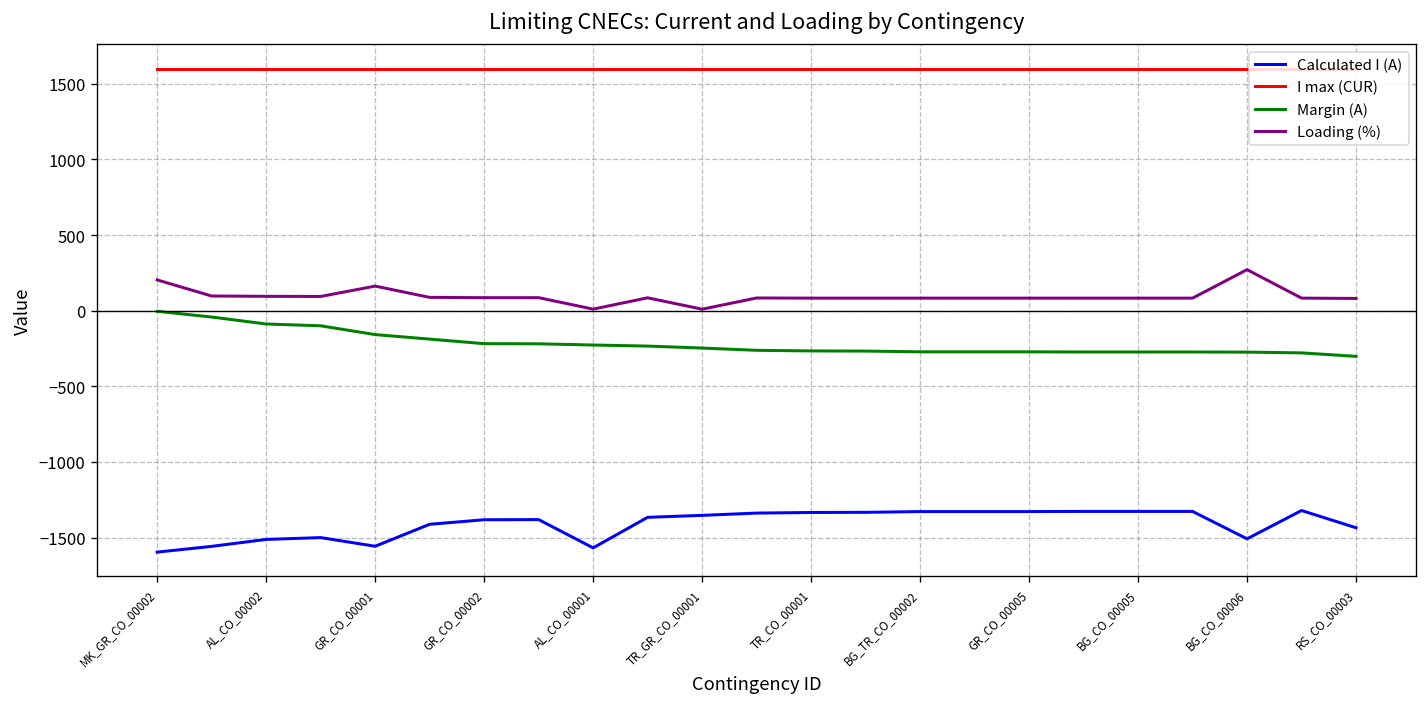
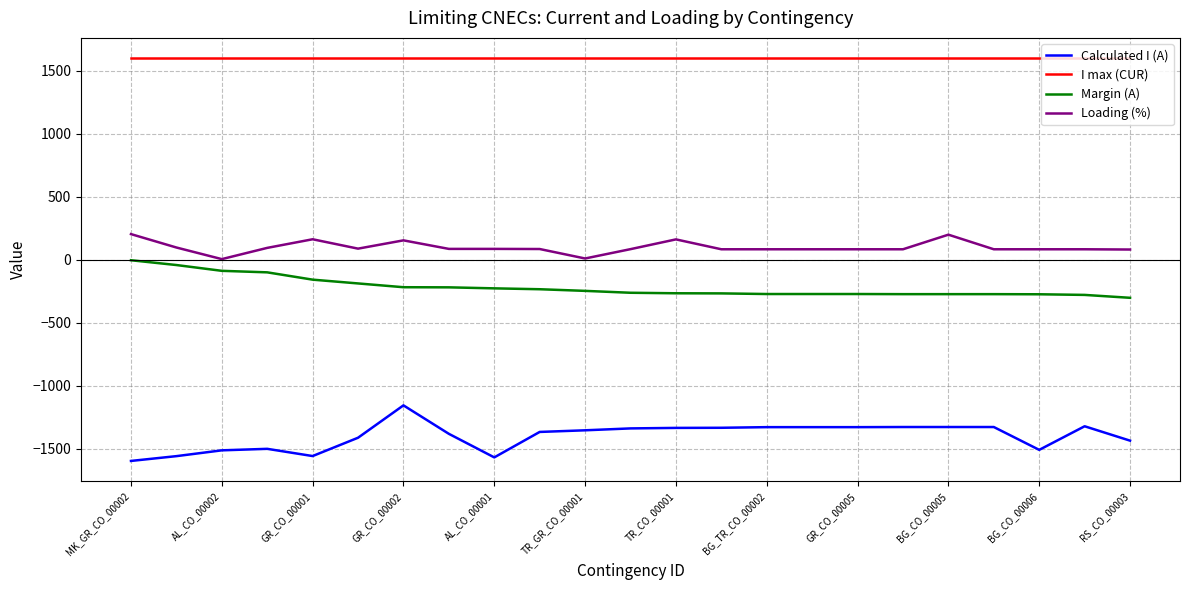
  {
    "Calculated I (A)": {
      "MK_GR_CO_00002": -1600,
      "AL_CO_00002": -1510,
      "GR_CO_00001": -1560,
-     "GR_CO_00002": -1380,
+     "GR_CO_00002": -1160,
      "AL_CO_00001": -1570,
      "TR_GR_CO_00001": -1350,
      "TR_CO_00001": -1330,
      "BG_TR_CO_00002": -1330,
      "GR_CO_00005": -1330,
      "BG_CO_00005": -1330,
      "BG_CO_00006": -1510,
      "RS_CO_00003": -1440
    },
    "I max (CUR)": {
      "MK_GR_CO_00002": 1600,
      "AL_CO_00002": 1600,
      "GR_CO_00001": 1600,
      "GR_CO_00002": 1600,
      "AL_CO_00001": 1600,
      "TR_GR_CO_00001": 1600,
      "TR_CO_00001": 1600,
      "BG_TR_CO_00002": 1600,
      "GR_CO_00005": 1600,
      "BG_CO_00005": 1600,
      "BG_CO_00006": 1600
    },
    "Margin (A)": {
      "MK_GR_CO_00002": 0,
      "AL_CO_00002": -90,
      "GR_CO_00001": -160,
      "GR_CO_00002": -220,
      "AL_CO_00001": -230,
      "TR_GR_CO_00001": -250,
      "TR_CO_00001": -270,
      "BG_TR_CO_00002": -270,
      "GR_CO_00005": -270,
      "BG_CO_00005": -270,
      "BG_CO_00006": -270,
      "RS_CO_00003": -300
    },
    "Loading (%)": {
      "MK_GR_CO_00002": 200,
-     "AL_CO_00002": 100,
+     "AL_CO_00002": 0,
      "GR_CO_00001": 160,
-     "GR_CO_00002": 90,
-     "AL_CO_00001": 10,
+     "GR_CO_00002": 150,
+     "AL_CO_00001": 90,
      "TR_GR_CO_00001": 10,
-     "TR_CO_00001": 80,
+     "TR_CO_00001": 160,
      "BG_TR_CO_00002": 80,
      "GR_CO_00005": 80,
-     "BG_CO_00005": 80,
-     "BG_CO_00006": 270,
+     "BG_CO_00005": 200,
+     "BG_CO_00006": 80,
      "RS_CO_00003": 80
    }
  }
